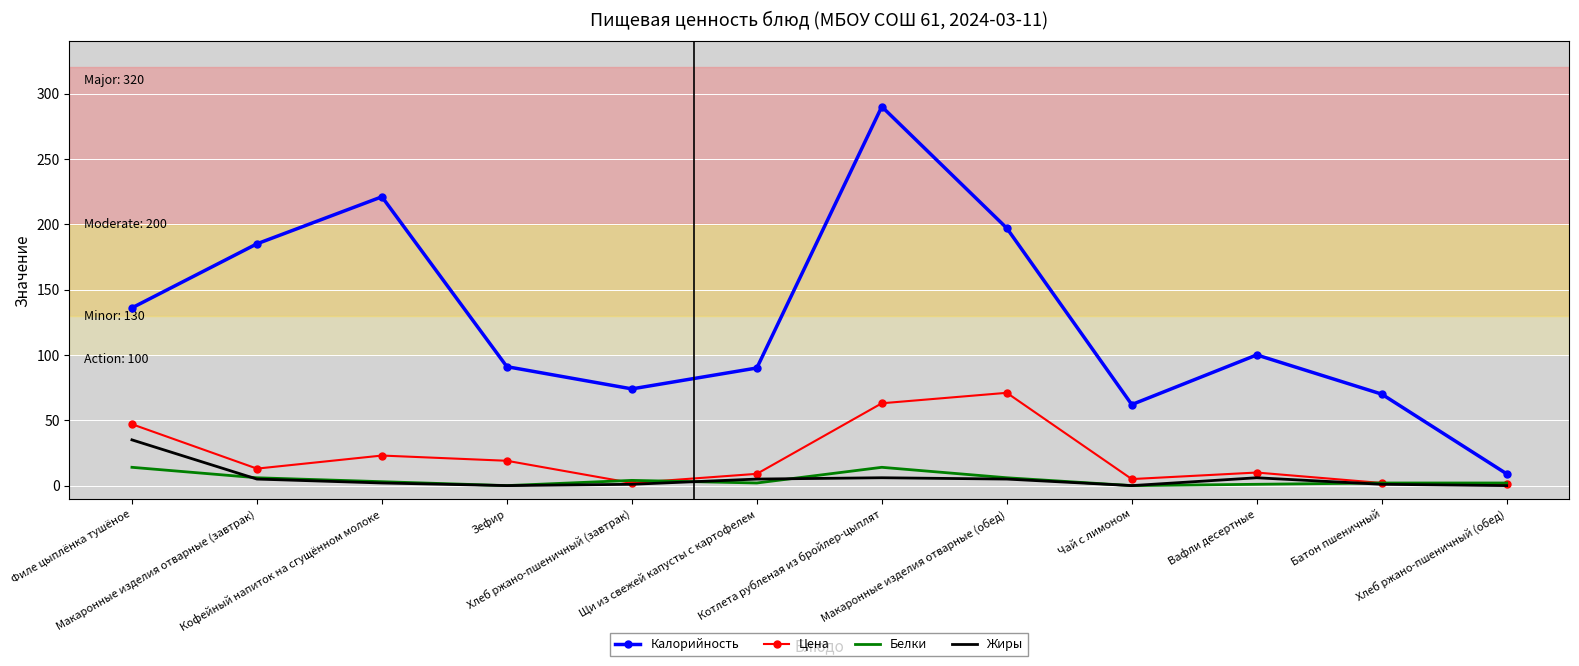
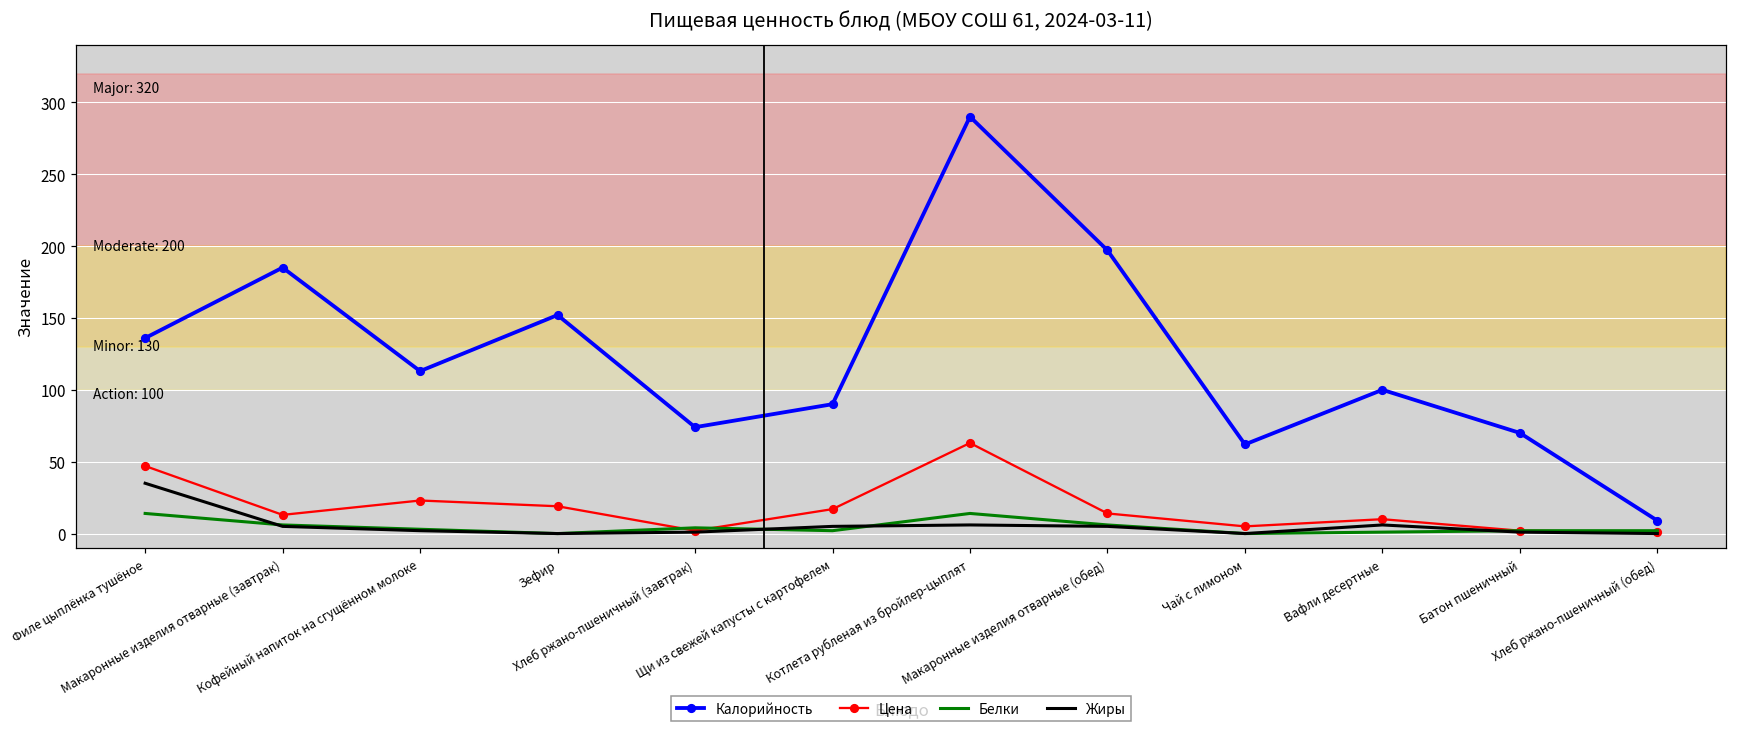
  {
    "Калорийность": {
      "Макаронные изделия отварные (завтрак)": 185,
-     "Кофейный напиток на сгущённом молоке": 221,
-     "Зефир": 91,
+     "Кофейный напиток на сгущённом молоке": 113,
+     "Зефир": 152,
      "Хлеб ржано-пшеничный (завтрак)": 74,
      "Щи из свежей капусты с картофелем": 90,
      "Котлета рубленая из бройлер-цыплят": 290,
      "Макаронные изделия отварные (обед)": 197,
      "Чай с лимоном": 62,
      "Вафли десертные": 100,
      "Батон пшеничный": 70,
      "Хлеб ржано-пшеничный (обед)": 9
    },
    "Цена": {
      "Филе цыплёнка тушёное": 47,
      "Макаронные изделия отварные (завтрак)": 13,
      "Кофейный напиток на сгущённом молоке": 23,
      "Зефир": 19,
-     "Щи из свежей капусты с картофелем": 9,
+     "Щи из свежей капусты с картофелем": 17,
      "Котлета рубленая из бройлер-цыплят": 63,
-     "Макаронные изделия отварные (обед)": 71,
+     "Макаронные изделия отварные (обед)": 14,
      "Чай с лимоном": 5,
      "Вафли десертные": 10
    },
    "Белки": {
      "Филе цыплёнка тушёное": 14,
      "Хлеб ржано-пшеничный (завтрак)": 4,
      "Щи из свежей капусты с картофелем": 2,
      "Котлета рубленая из бройлер-цыплят": 14,
      "Вафли десертные": 1
    },
    "Жиры": {
      "Филе цыплёнка тушёное": 35,
      "Щи из свежей капусты с картофелем": 5,
      "Котлета рубленая из бройлер-цыплят": 6,
      "Вафли десертные": 6
    }
  }
